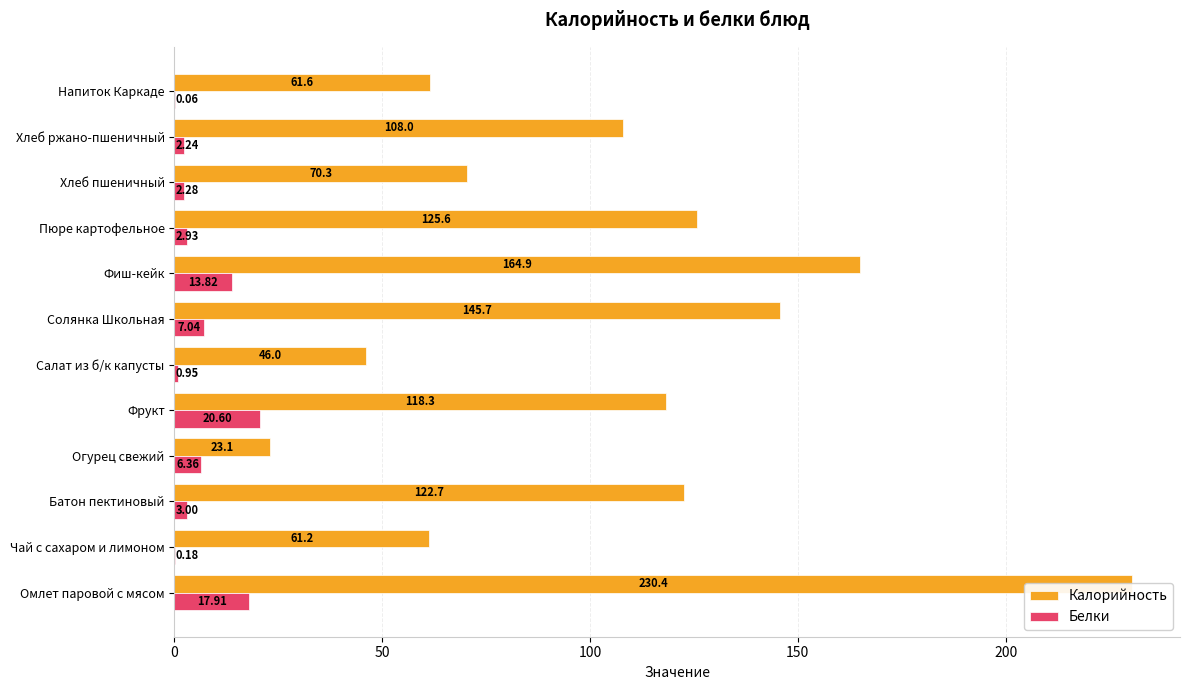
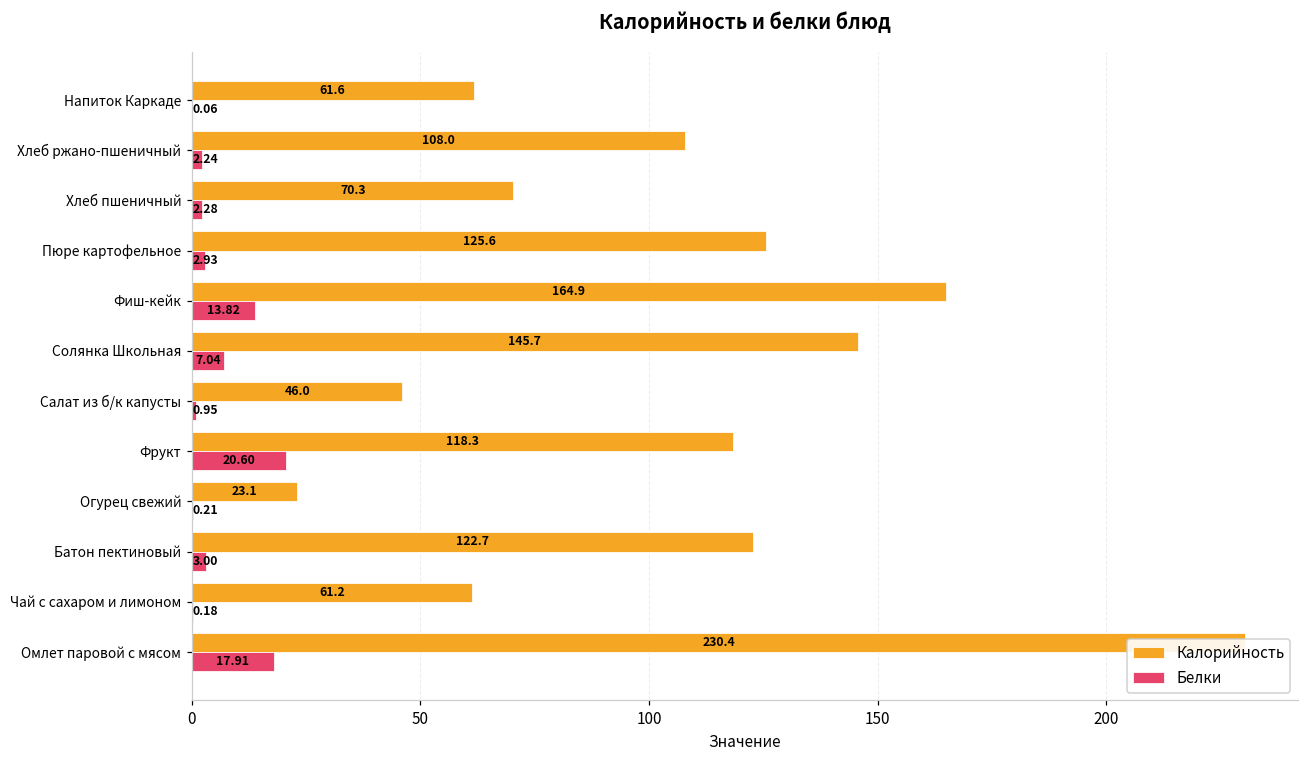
  {
    "Калорийность": {
      "Напиток Каркаде": 61.6,
      "Хлеб ржано-пшеничный": 108.0,
      "Хлеб пшеничный": 70.3,
      "Пюре картофельное": 125.6,
      "Фиш-кейк": 164.9,
      "Солянка Школьная": 145.7,
      "Салат из б/к капусты": 46.0,
      "Фрукт": 118.3,
      "Огурец свежий": 23.1,
      "Батон пектиновый": 122.7,
      "Чай с сахаром и лимоном": 61.2
    },
    "Белки": {
      "Напиток Каркаде": 0.06,
      "Хлеб ржано-пшеничный": 2.24,
      "Хлеб пшеничный": 2.28,
      "Пюре картофельное": 2.93,
      "Фиш-кейк": 13.82,
      "Солянка Школьная": 7.04,
      "Салат из б/к капусты": 0.95,
      "Фрукт": 20.60,
-     "Огурец свежий": 6.36,
+     "Огурец свежий": 0.21,
      "Батон пектиновый": 3.00,
      "Чай с сахаром и лимоном": 0.18,
      "Омлет паровой с мясом": 17.91
    }
  }
